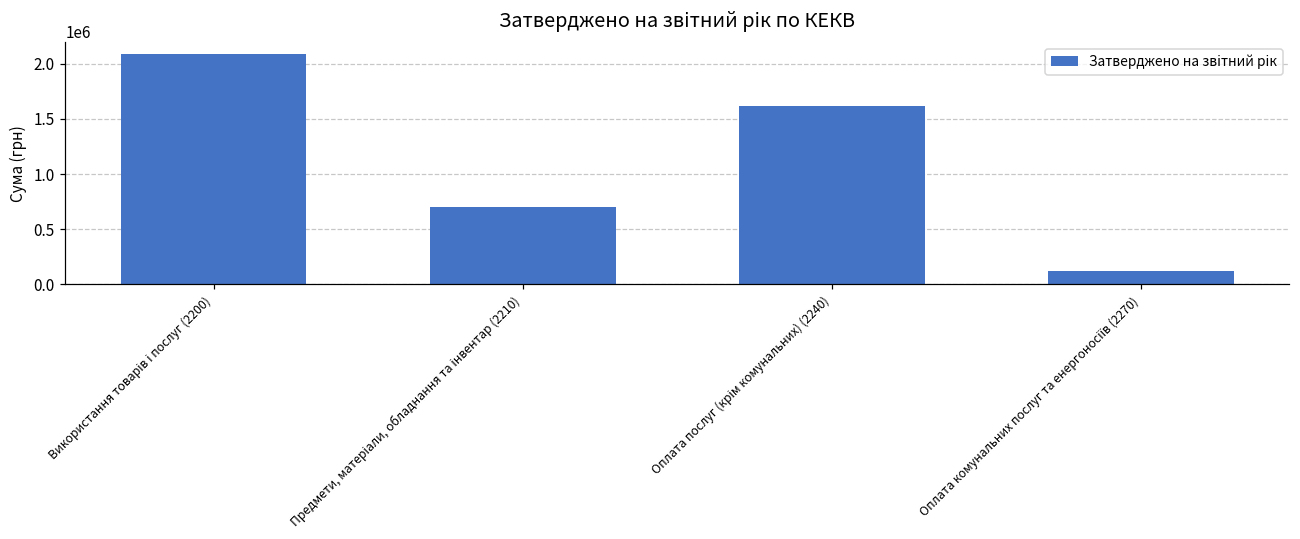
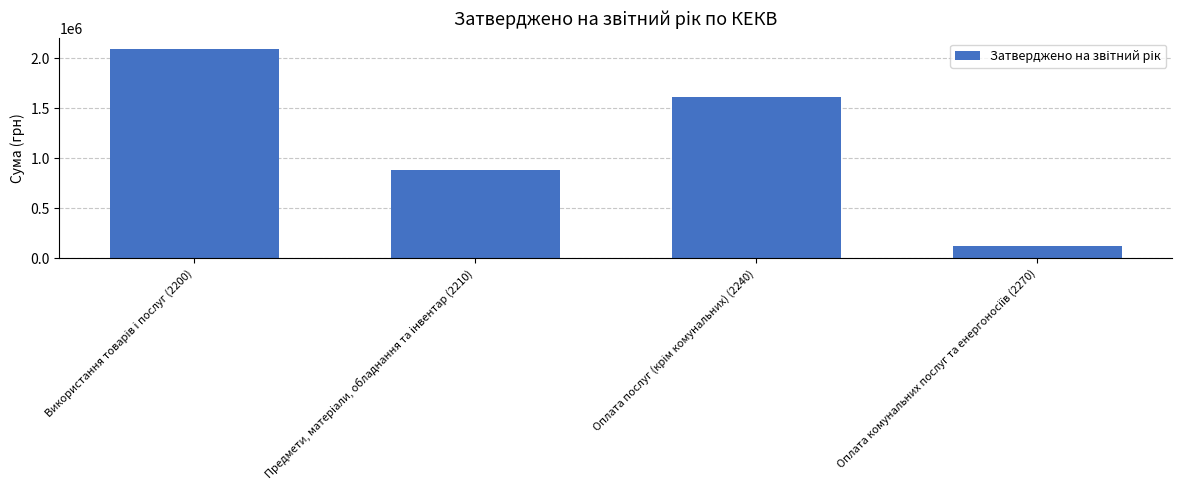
  {
    "Використання товарів і послуг (2200)": 2090000,
-   "Предмети, матеріали, обладнання та інвентар (2210)": 700000,
+   "Предмети, матеріали, обладнання та інвентар (2210)": 890000,
    "Оплата послуг (крім комунальних) (2240)": 1610000,
    "Оплата комунальних послуг та енергоносіїв (2270)": 120000
  }
